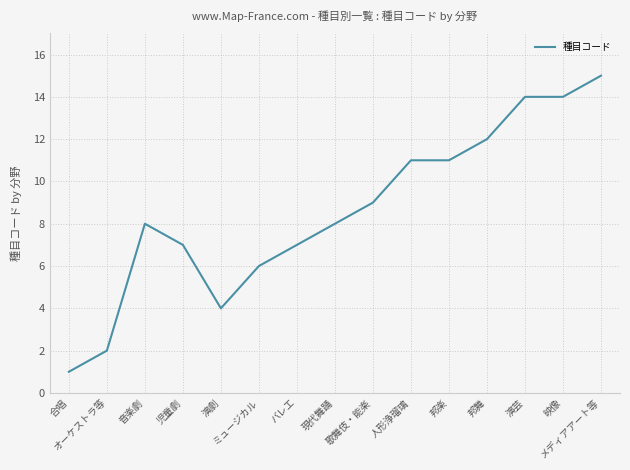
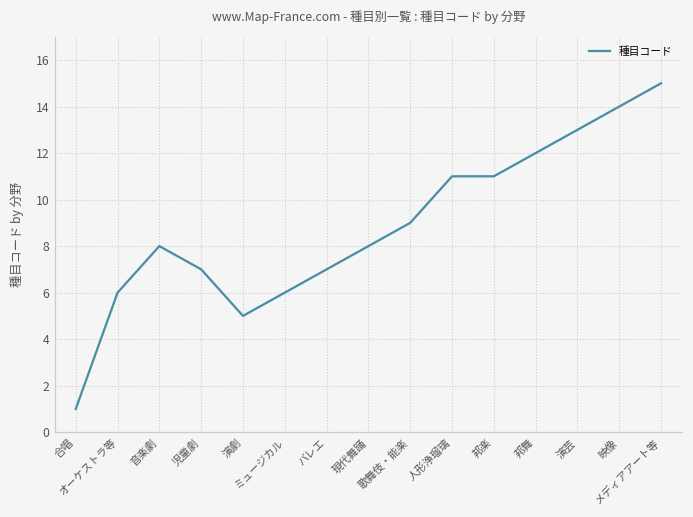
  {
    "合唱": 1,
-   "オーケストラ等": 2,
+   "オーケストラ等": 6,
    "音楽劇": 8,
    "児童劇": 7,
-   "演劇": 4,
+   "演劇": 5,
    "ミュージカル": 6,
    "バレエ": 7,
    "現代舞踊": 8,
    "歌舞伎・能楽": 9,
    "人形浄瑠璃": 11,
    "邦楽": 11,
    "邦舞": 12,
-   "演芸": 14,
+   "演芸": 13,
    "映像": 14,
    "メディアアート等": 15
  }
